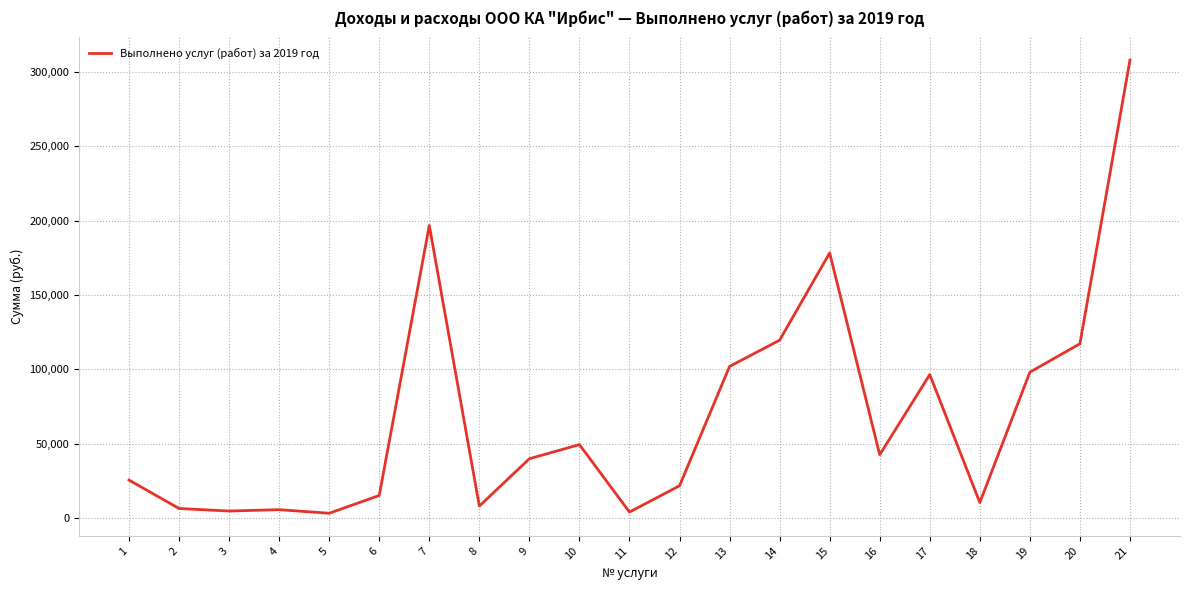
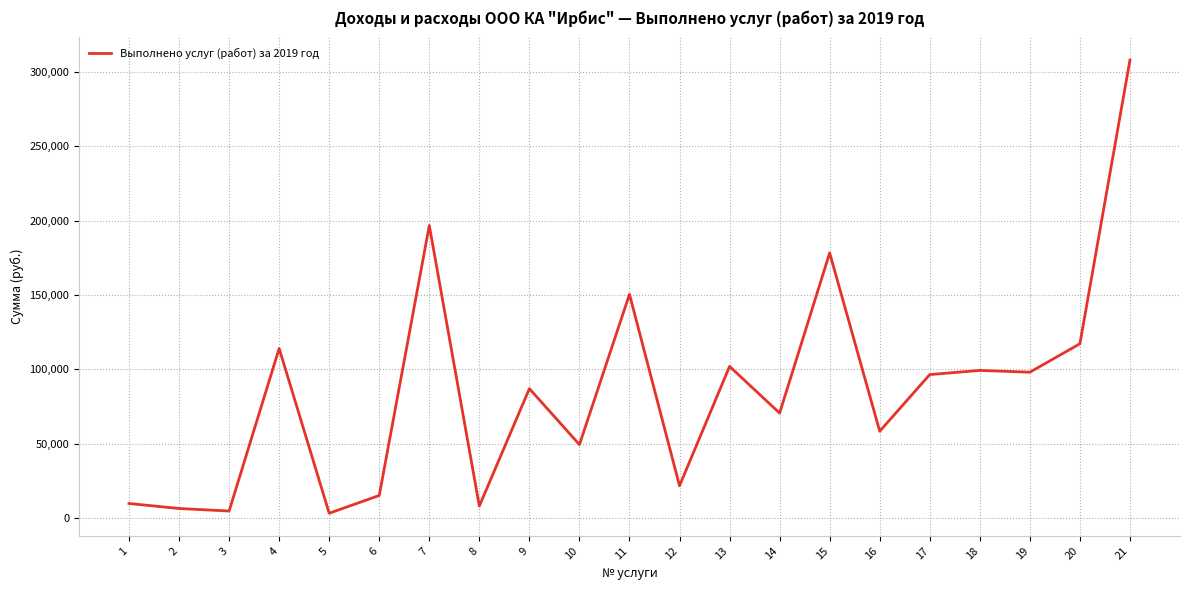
  {
-   "1": "26,000",
+   "1": "10,000",
    "2": "6,000",
    "3": "5,000",
-   "4": "6,000",
+   "4": "114,000",
    "5": "3,000",
    "6": "15,000",
    "7": "197,000",
    "8": "8,000",
-   "9": "40,000",
+   "9": "87,000",
    "10": "49,000",
-   "11": "4,000",
+   "11": "150,000",
    "12": "22,000",
    "13": "102,000",
-   "14": "120,000",
+   "14": "71,000",
    "15": "178,000",
-   "16": "43,000",
+   "16": "58,000",
    "17": "96,000",
-   "18": "10,000",
+   "18": "99,000",
    "19": "98,000",
    "20": "117,000",
    "21": "308,000"
  }
